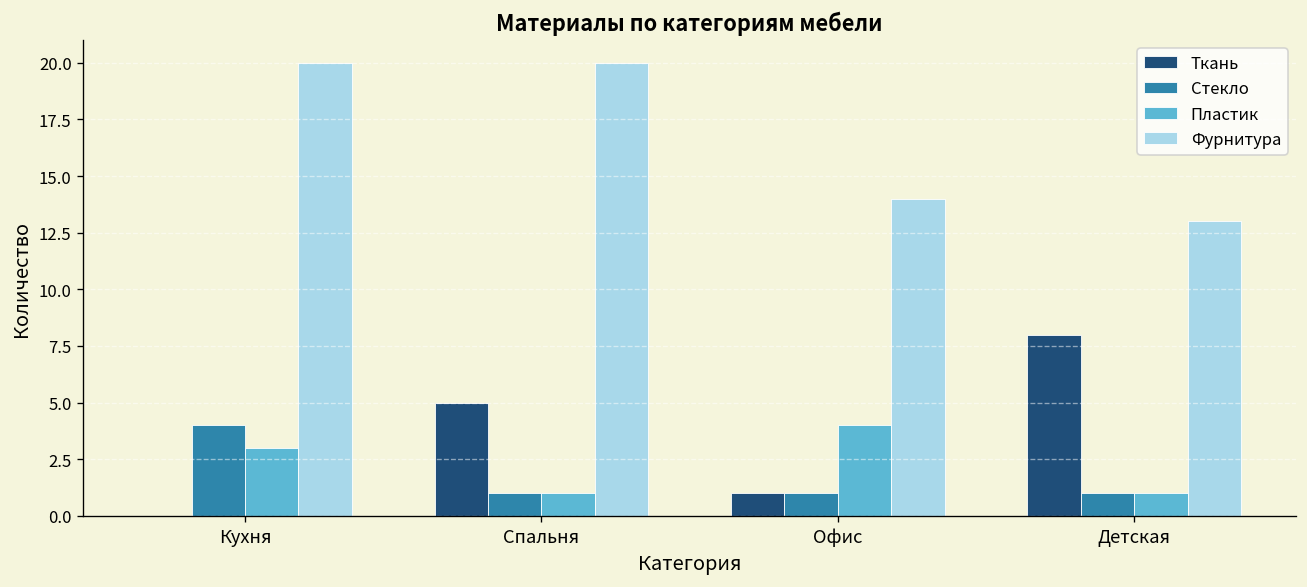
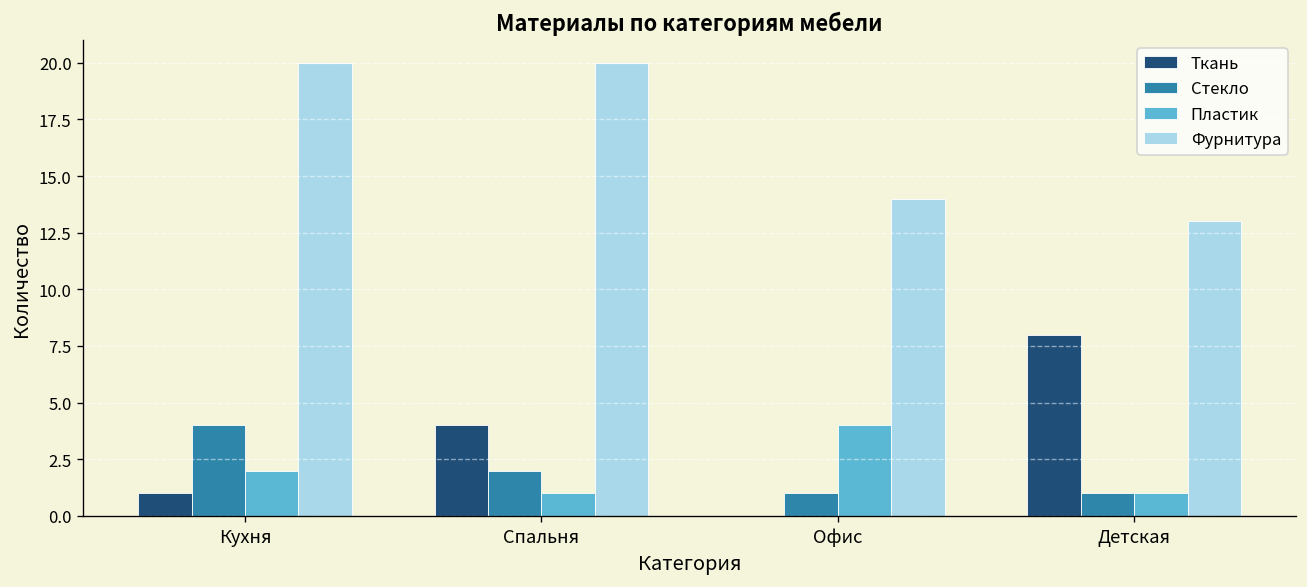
  {
    "Ткань": {
-     "Кухня": 0,
-     "Спальня": 5,
-     "Офис": 1,
+     "Кухня": 1,
+     "Спальня": 4,
+     "Офис": 0,
      "Детская": 8
    },
    "Стекло": {
      "Кухня": 4,
-     "Спальня": 1,
+     "Спальня": 2,
      "Офис": 1,
      "Детская": 1
    },
    "Пластик": {
-     "Кухня": 3,
+     "Кухня": 2,
      "Спальня": 1,
      "Офис": 4,
      "Детская": 1
    },
    "Фурнитура": {
      "Кухня": 20,
      "Спальня": 20,
      "Офис": 14,
      "Детская": 13
    }
  }
